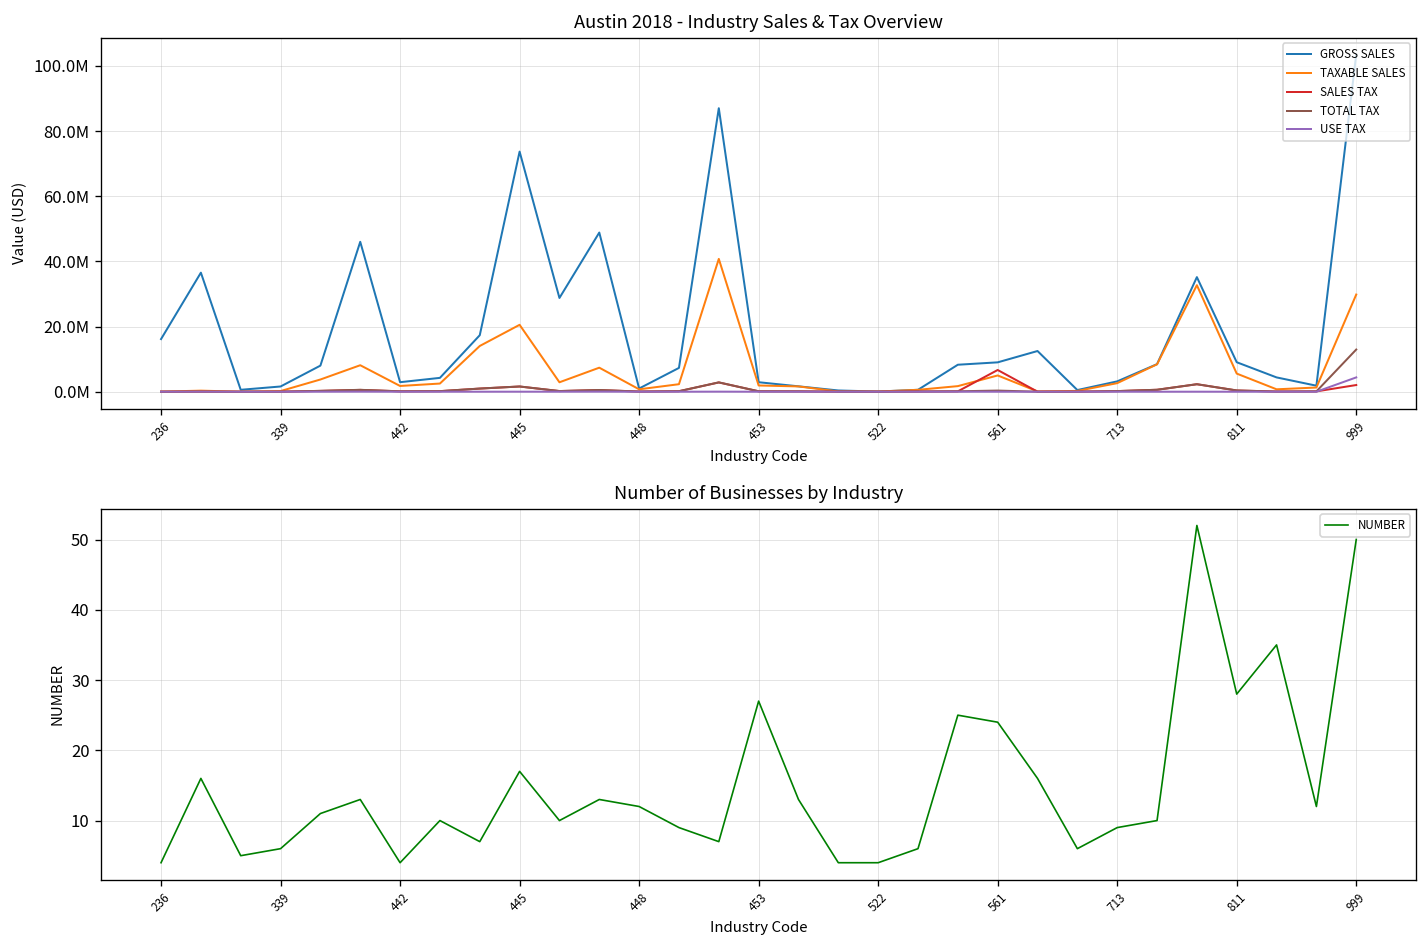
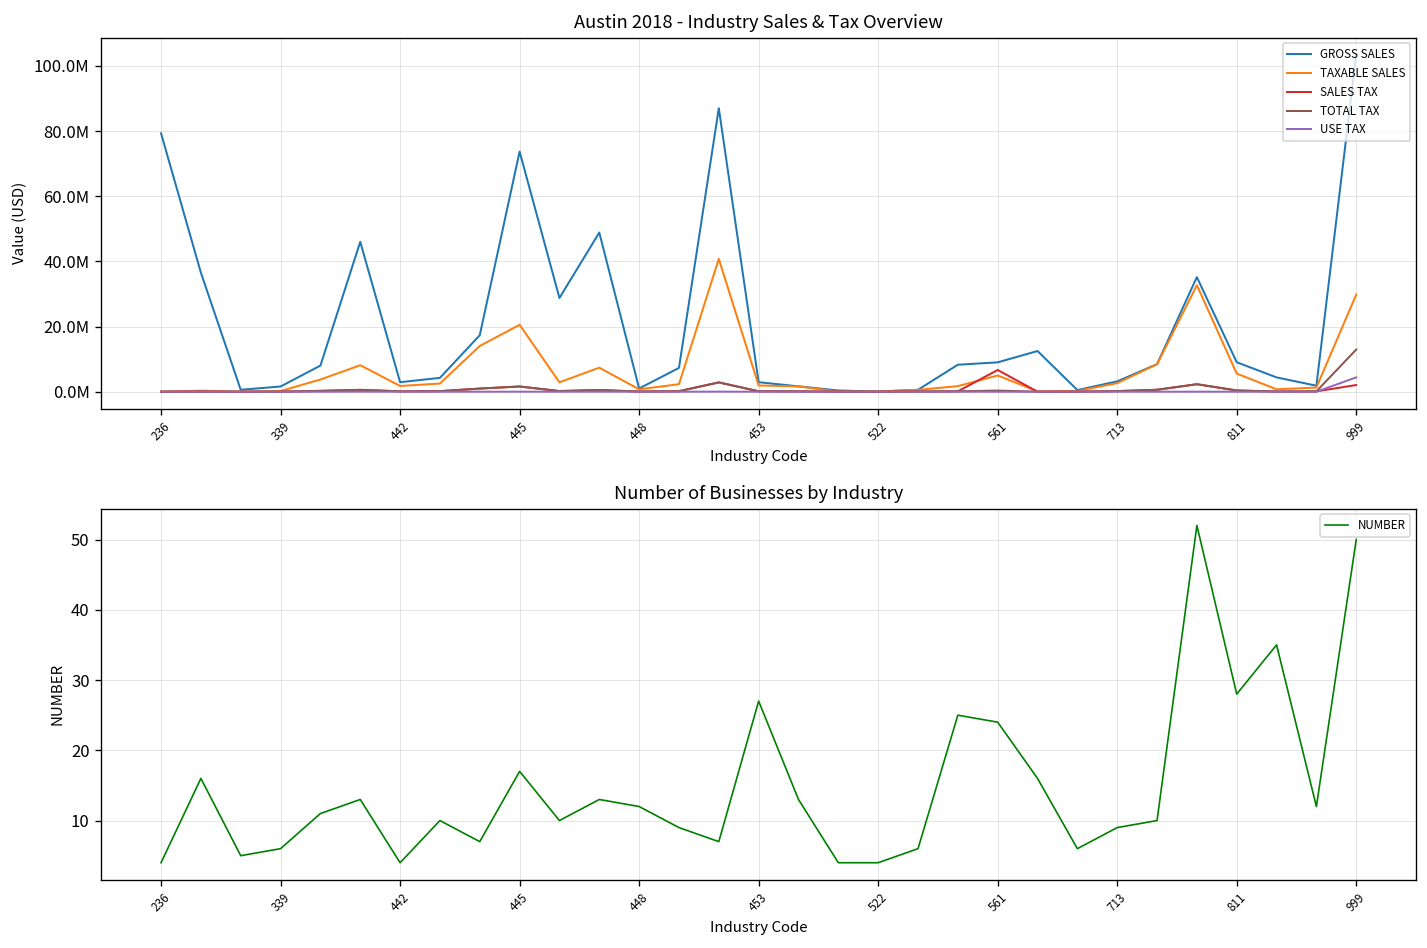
  {
    "Austin 2018 - Industry Sales & Tax Overview": {
      "GROSS SALES": {
-       "236": 16000000,
+       "236": 79000000,
        "339": 2000000,
        "442": 3000000,
        "445": 74000000,
        "453": 3000000,
        "561": 9000000,
        "811": 9000000
      },
      "TAXABLE SALES": {
        "442": 2000000,
        "445": 21000000,
        "453": 2000000,
        "561": 5000000,
        "811": 6000000,
        "999": 30000000
      },
      "SALES TAX": {
        "561": 7000000,
        "999": 2000000
      },
      "TOTAL TAX": {
        "999": 13000000
      },
      "USE TAX": {
        "445": 0,
        "999": 4000000
      }
    },
    "Number of Businesses by Industry": {
      "236": 4,
      "339": 6,
      "442": 4,
      "445": 17,
      "448": 12,
      "453": 27,
      "522": 4,
      "561": 24,
      "713": 9,
      "811": 28,
      "999": 50
    }
  }
